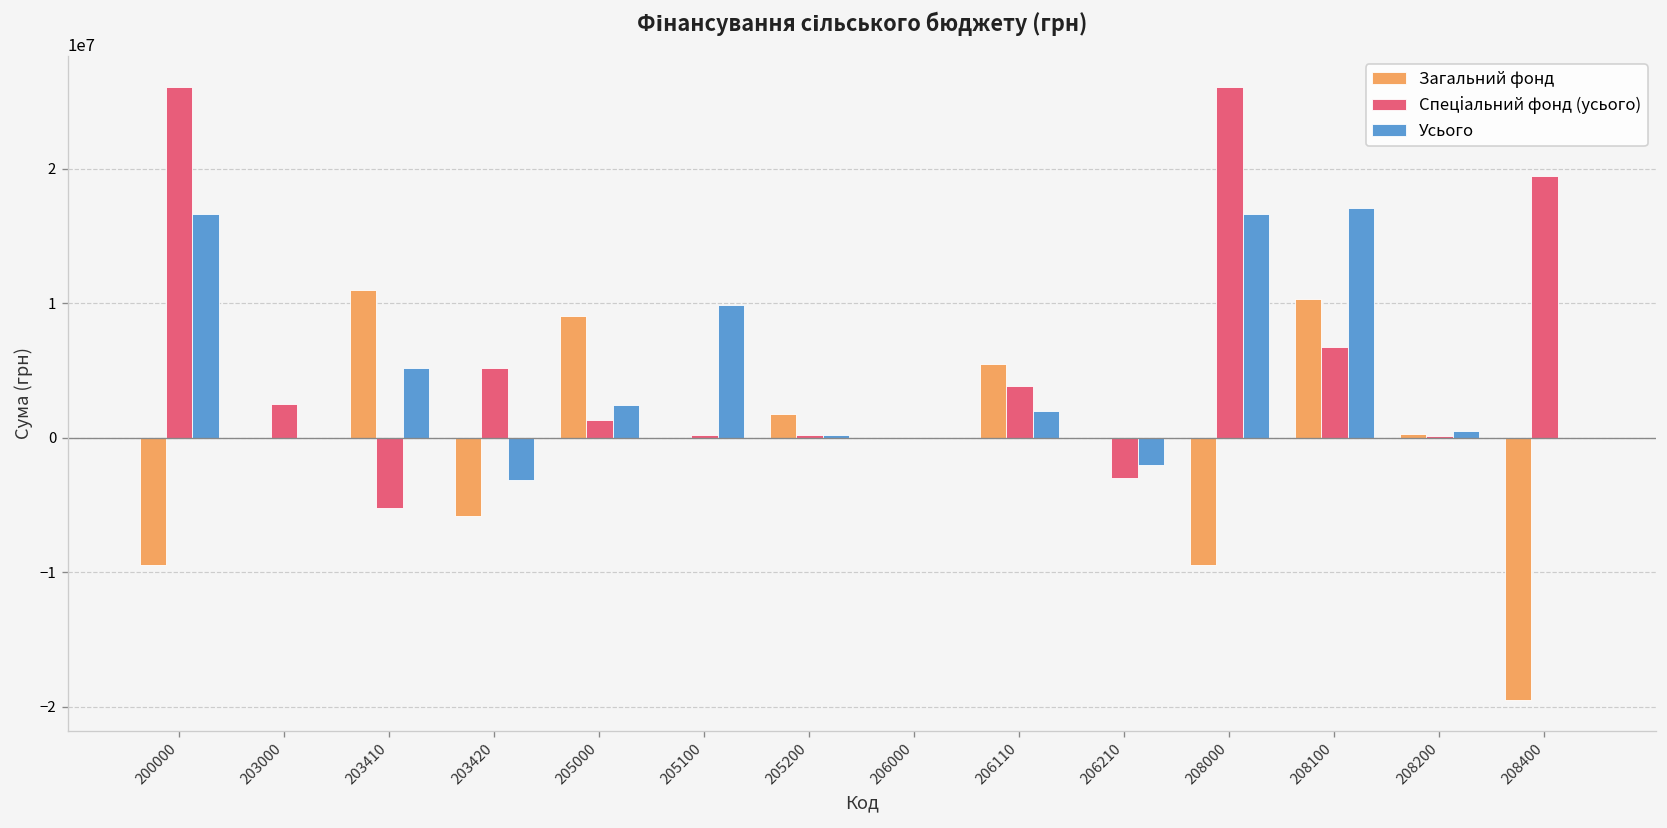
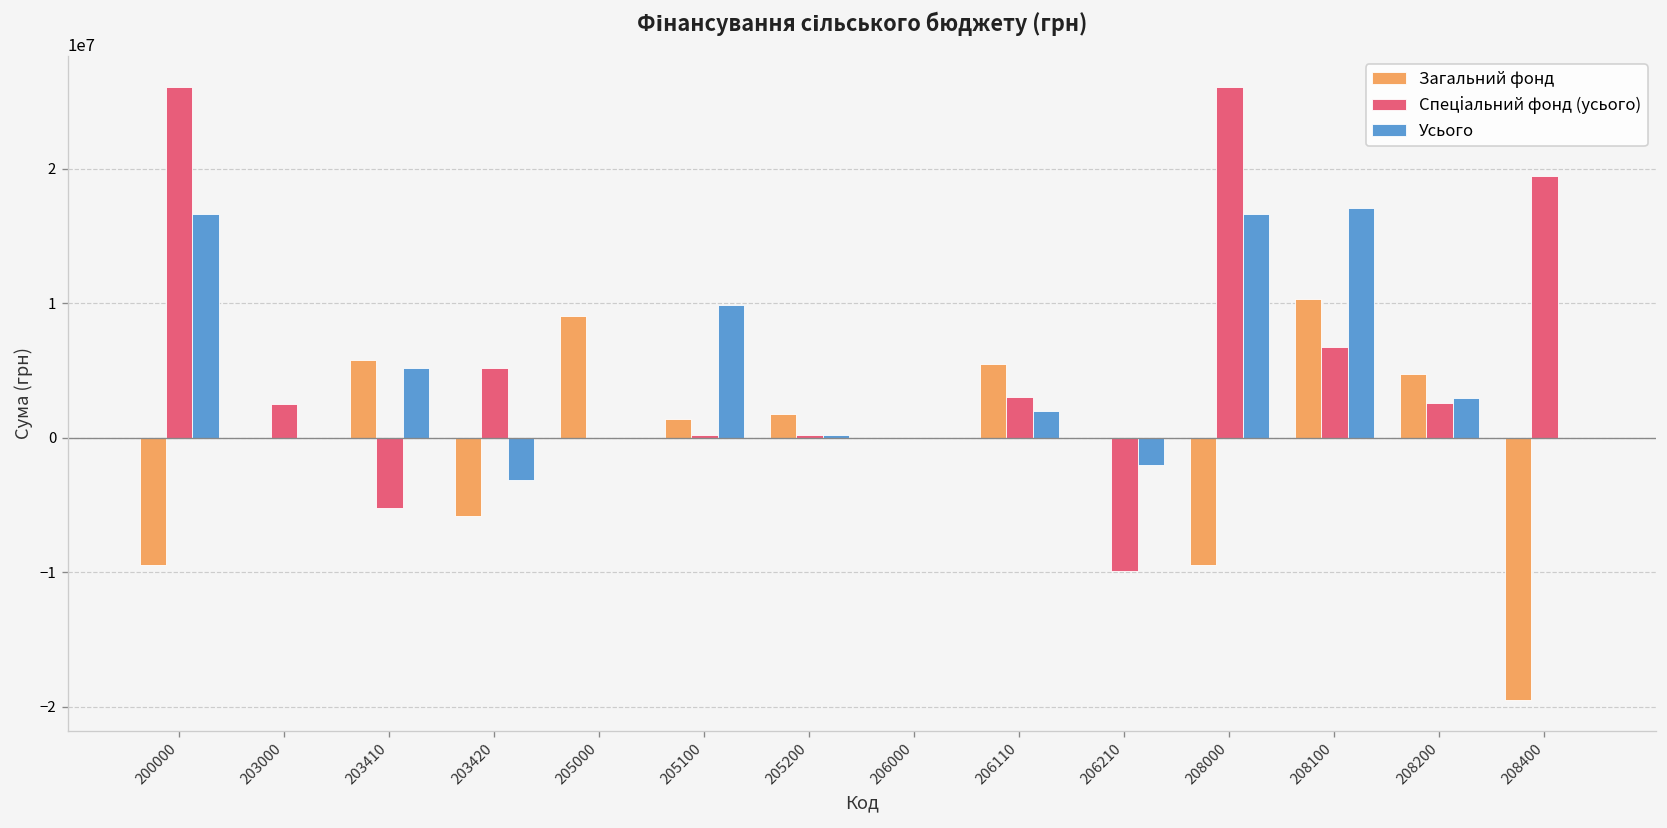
  {
    "Загальний фонд": {
      "200000": -9500000,
      "203000": 0,
-     "203410": 11000000,
+     "203410": 5800000,
      "203420": -5800000,
      "205000": 9000000,
-     "205100": 0,
+     "205100": 1400000,
      "205200": 1800000,
      "206000": 0,
      "206110": 5500000,
      "206210": 0,
      "208000": -9500000,
      "208100": 10300000,
-     "208200": 300000,
+     "208200": 4700000,
      "208400": -19500000
    },
    "Спеціальний фонд (усього)": {
      "200000": 26100000,
      "203000": 2500000,
      "203410": -5200000,
      "203420": 5200000,
-     "205000": 1400000,
+     "205000": 0,
      "206000": 0,
-     "206110": 3900000,
-     "206210": -3000000,
+     "206110": 3000000,
+     "206210": -9900000,
      "208000": 26100000,
      "208100": 6800000,
-     "208200": 200000,
+     "208200": 2600000,
      "208400": 19500000
    },
    "Усього": {
      "200000": 16600000,
      "203000": 0,
      "203410": 5200000,
      "203420": -3100000,
-     "205000": 2500000,
+     "205000": 0,
      "205100": 9900000,
      "206000": 0,
      "206110": 2000000,
      "206210": -2000000,
      "208000": 16600000,
      "208100": 17100000,
-     "208200": 500000,
+     "208200": 3000000,
      "208400": 0
    }
  }
